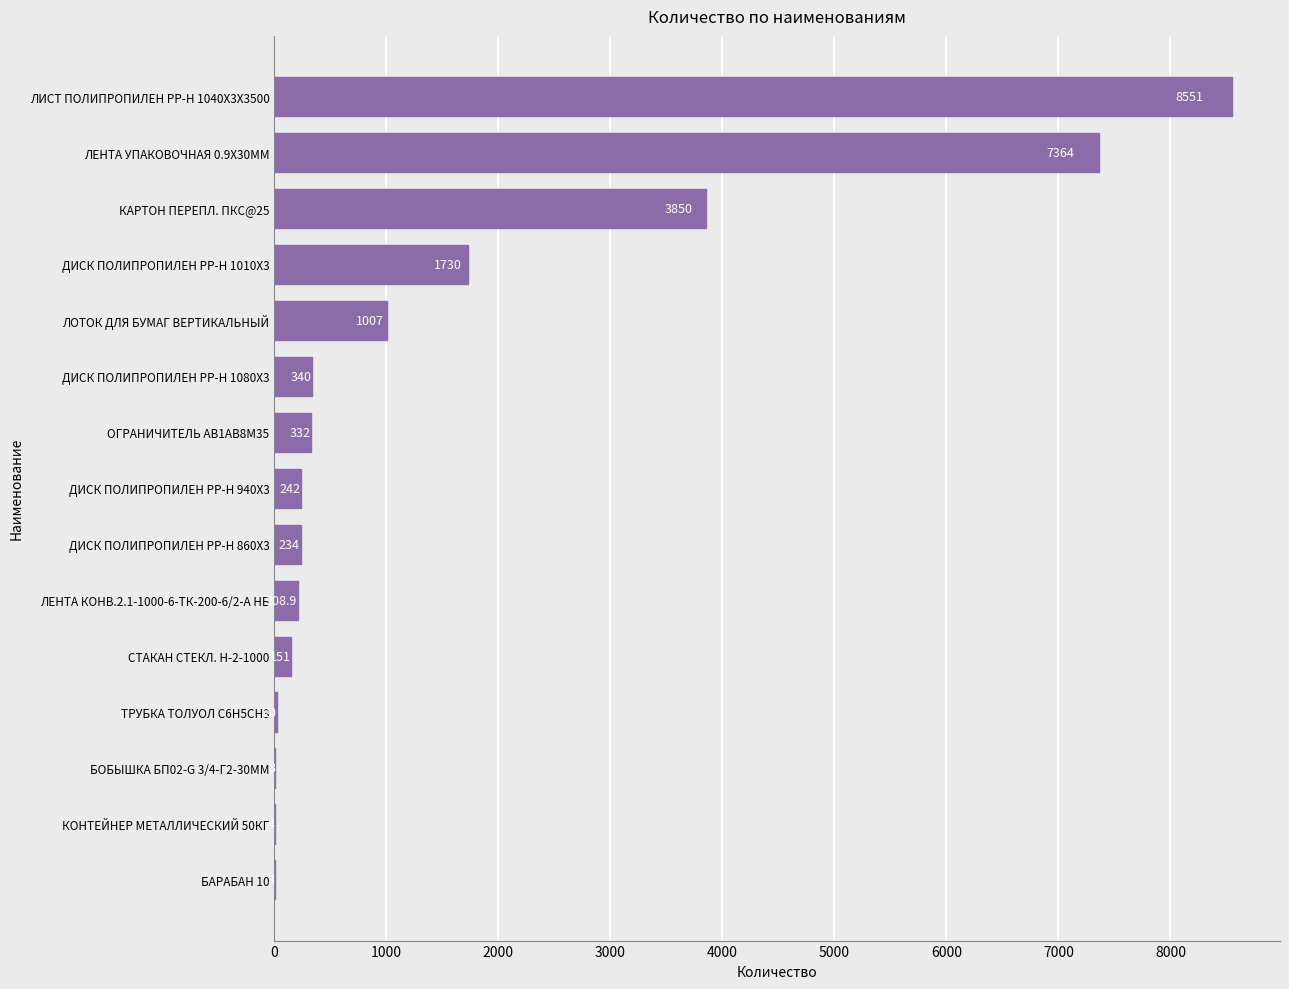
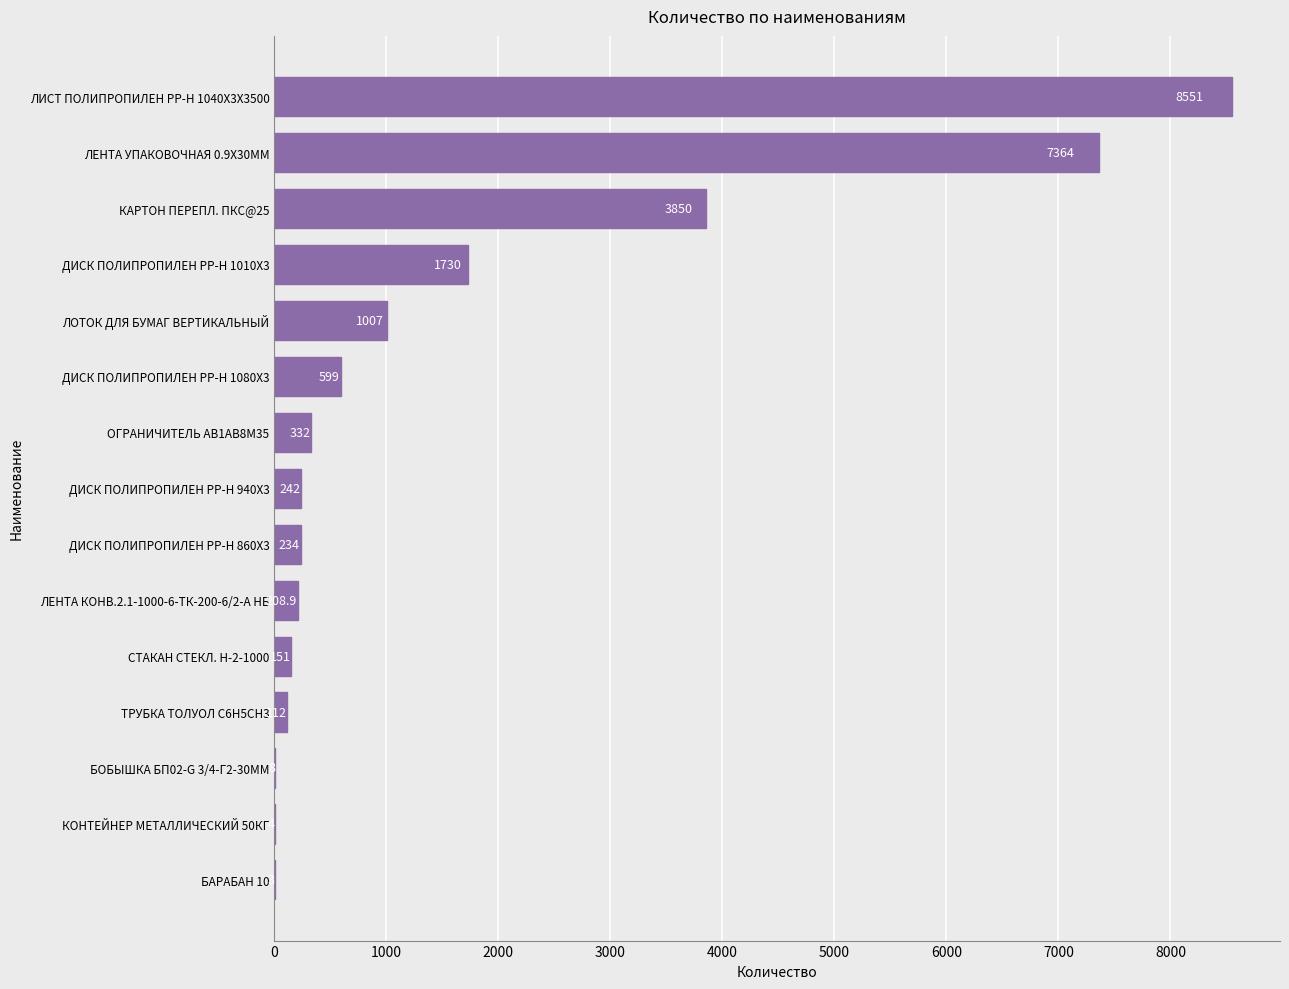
  {
    "ЛИСТ ПОЛИПРОПИЛЕН PP-H 1040Х3Х3500": 8551,
    "ЛЕНТА УПАКОВОЧНАЯ 0.9Х30ММ": 7364,
    "КАРТОН ПЕРЕПЛ. ПКС@25": 3850,
    "ДИСК ПОЛИПРОПИЛЕН PP-H 1010Х3": 1730,
    "ЛОТОК ДЛЯ БУМАГ ВЕРТИКАЛЬНЫЙ": 1007,
-   "ДИСК ПОЛИПРОПИЛЕН PP-H 1080Х3": 340,
+   "ДИСК ПОЛИПРОПИЛЕН PP-H 1080Х3": 599,
    "ОГРАНИЧИТЕЛЬ AB1AB8M35": 332,
    "ДИСК ПОЛИПРОПИЛЕН PP-H 940Х3": 242,
    "ДИСК ПОЛИПРОПИЛЕН PP-H 860Х3": 234,
    "ЛЕНТА КОНВ.2.1-1000-6-ТК-200-6/2-А НБ": 208.9,
    "СТАКАН СТЕКЛ. Н-2-1000": 151,
-   "ТРУБКА ТОЛУОЛ C6H5CH3": 20
+   "ТРУБКА ТОЛУОЛ C6H5CH3": 110
  }
